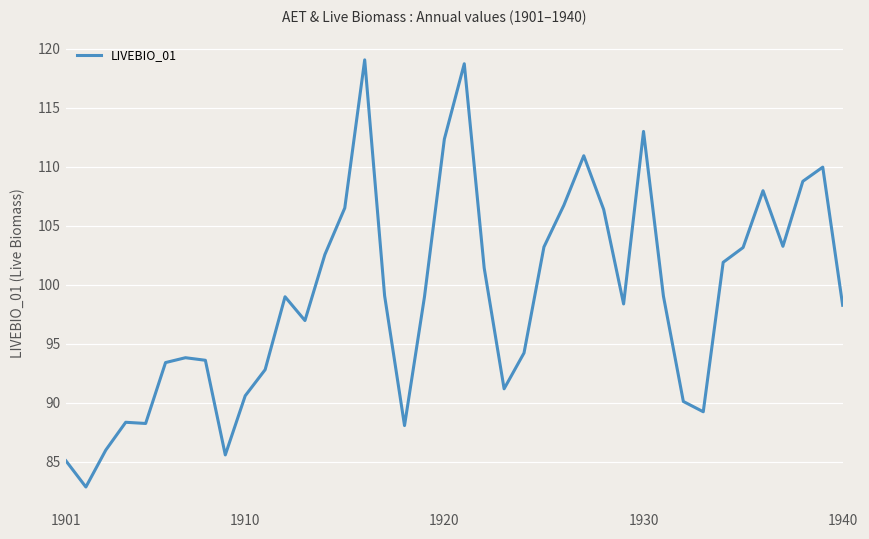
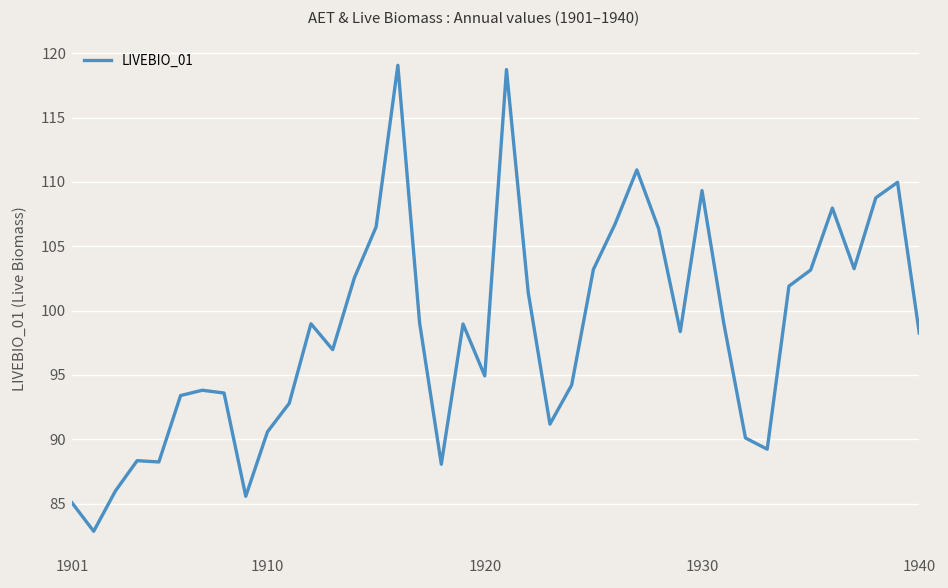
  {
    "1901": 85.1,
    "1910": 90.6,
-   "1920": 112.3,
-   "1930": 113.0,
+   "1920": 94.9,
+   "1930": 109.3,
    "1940": 98.3
  }
